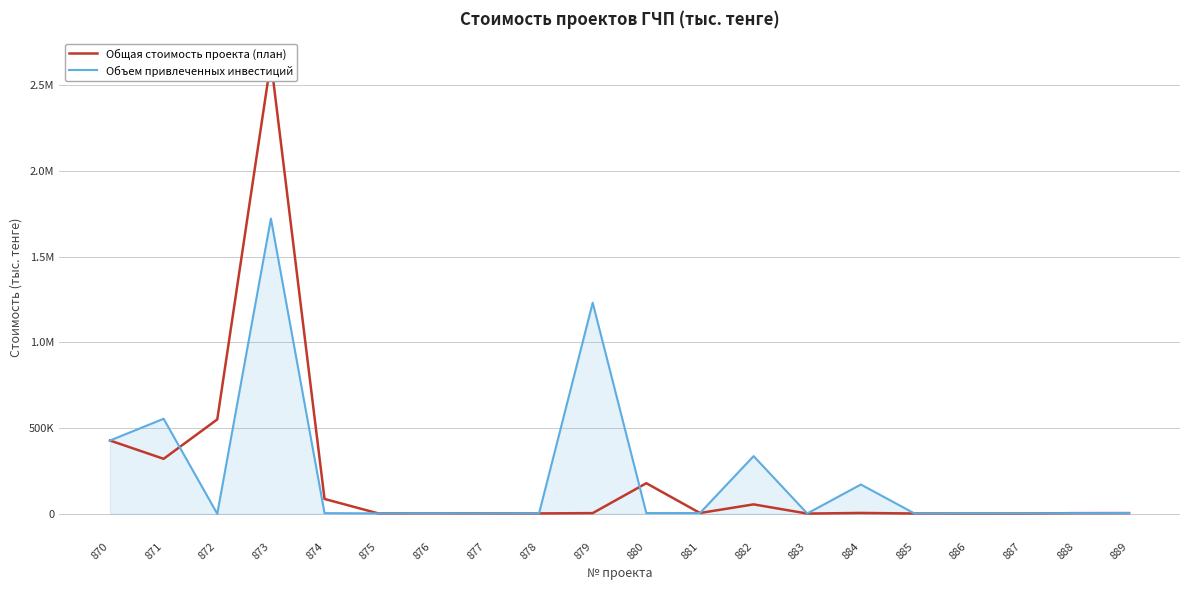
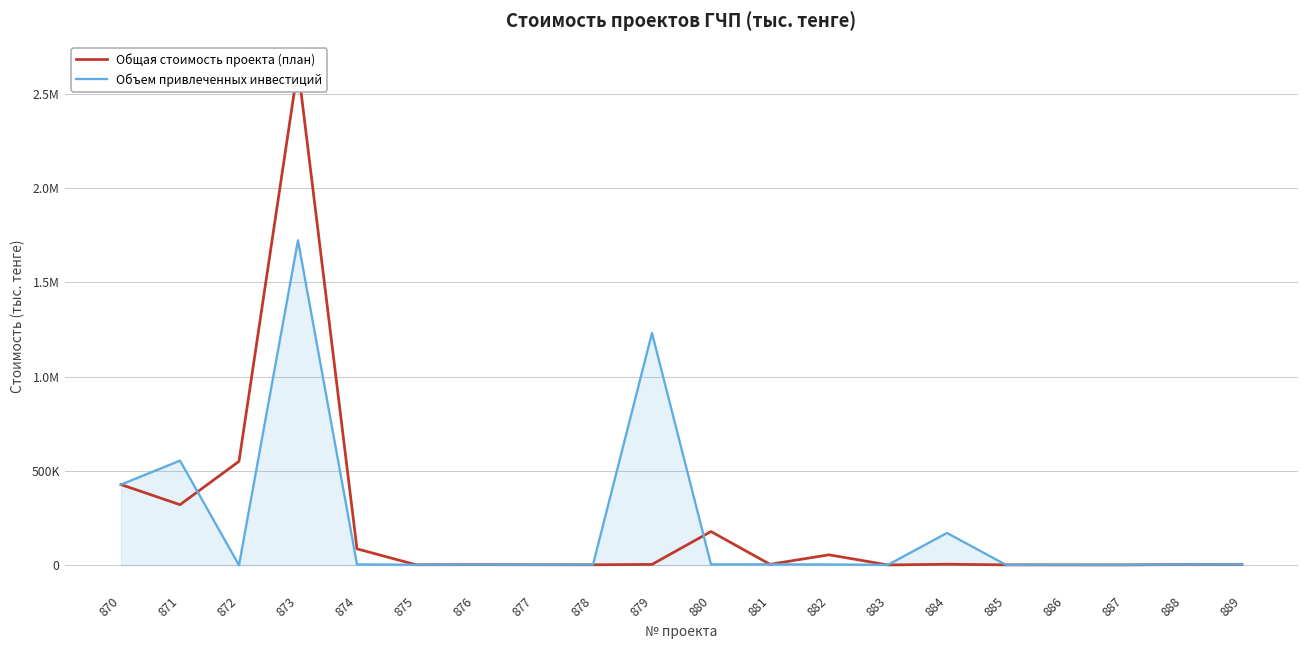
  {
    "Общая стоимость проекта (план)": {
      "871": 320000,
      "872": 550000,
      "874": 90000,
      "879": 0,
      "880": 180000,
      "882": 50000,
      "884": 0
    },
    "Объем привлеченных инвестиций": {
      "871": 550000,
      "872": 0,
      "873": 1720000,
      "874": 0,
      "879": 1230000,
      "880": 0,
-     "882": 340000,
+     "882": 0,
      "884": 170000
    }
  }
